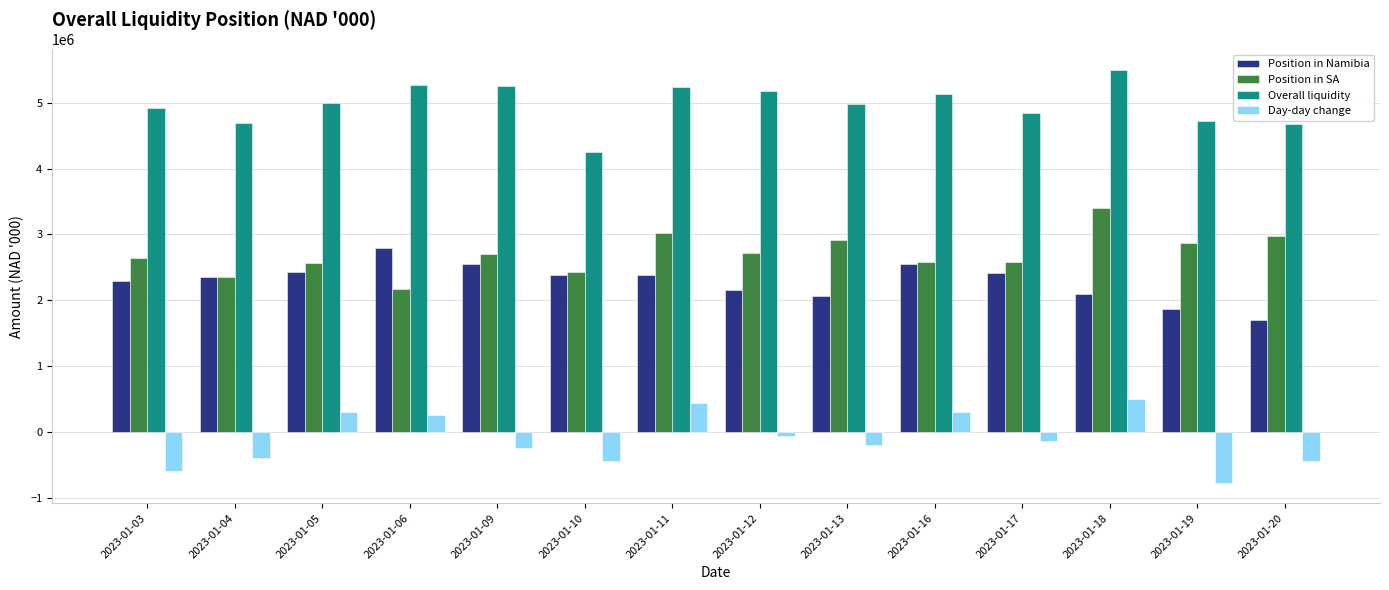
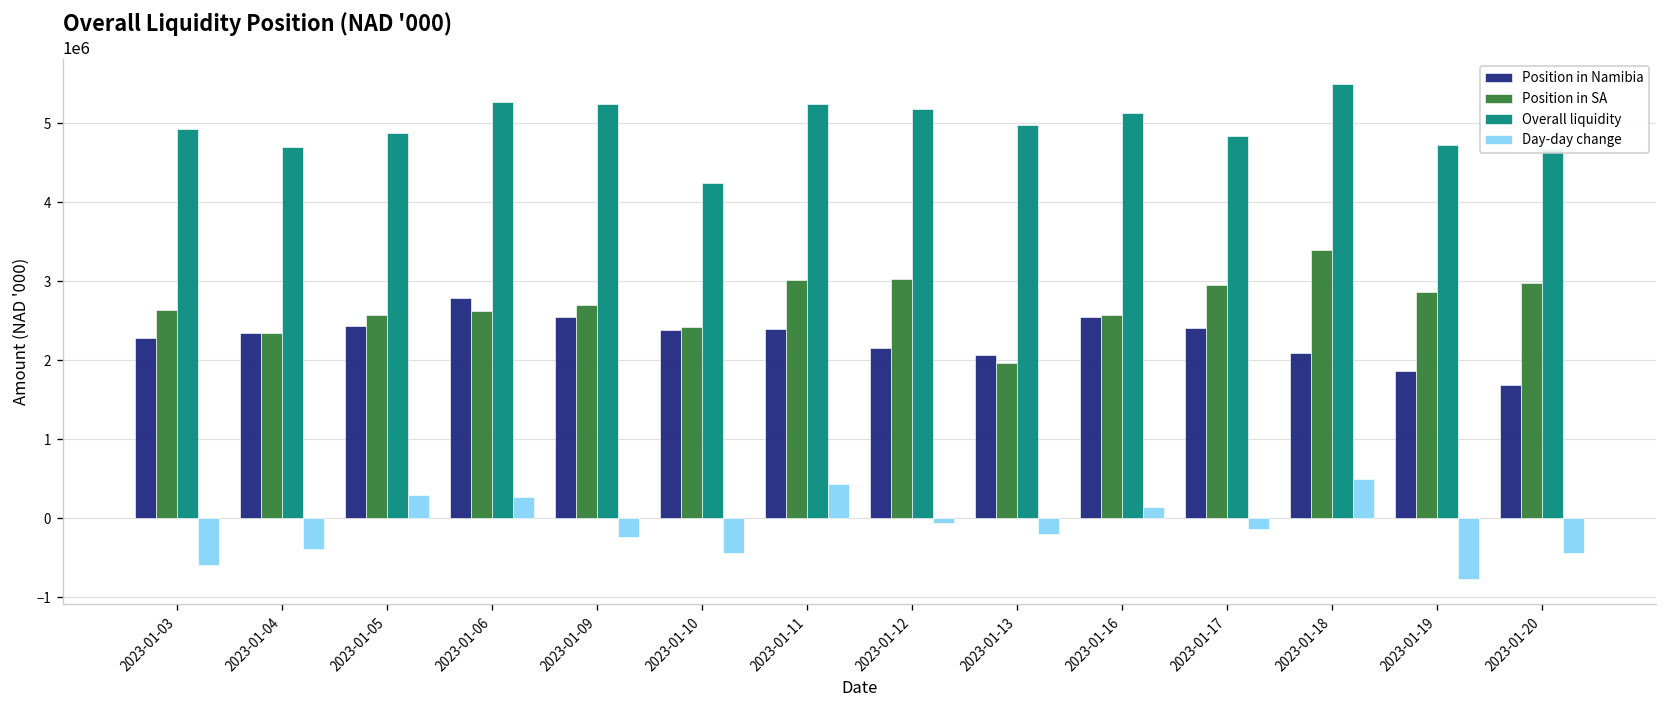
  {
    "Position in Namibia": {
      "2023-01-03": 2300000,
      "2023-01-04": 2400000,
      "2023-01-05": 2400000,
      "2023-01-06": 2800000,
      "2023-01-09": 2600000,
      "2023-01-10": 2400000,
      "2023-01-11": 2400000,
      "2023-01-12": 2200000,
      "2023-01-13": 2100000,
      "2023-01-16": 2600000,
      "2023-01-17": 2400000,
      "2023-01-18": 2100000,
      "2023-01-19": 1900000,
      "2023-01-20": 1700000
    },
    "Position in SA": {
      "2023-01-03": 2600000,
      "2023-01-04": 2300000,
      "2023-01-05": 2600000,
-     "2023-01-06": 2200000,
+     "2023-01-06": 2600000,
      "2023-01-09": 2700000,
      "2023-01-10": 2400000,
      "2023-01-11": 3000000,
-     "2023-01-12": 2700000,
-     "2023-01-13": 2900000,
+     "2023-01-12": 3000000,
+     "2023-01-13": 2000000,
      "2023-01-16": 2600000,
-     "2023-01-17": 2600000,
+     "2023-01-17": 3000000,
      "2023-01-18": 3400000,
      "2023-01-19": 2900000,
      "2023-01-20": 3000000
    },
    "Overall liquidity": {
      "2023-01-03": 4900000,
      "2023-01-04": 4700000,
-     "2023-01-05": 5000000,
+     "2023-01-05": 4900000,
      "2023-01-06": 5300000,
      "2023-01-09": 5200000,
      "2023-01-10": 4300000,
      "2023-01-11": 5200000,
      "2023-01-12": 5200000,
      "2023-01-13": 5000000,
      "2023-01-16": 5100000,
      "2023-01-17": 4800000,
      "2023-01-18": 5500000,
      "2023-01-19": 4700000,
      "2023-01-20": 4700000
    },
    "Day-day change": {
      "2023-01-03": -600000,
      "2023-01-04": -400000,
      "2023-01-05": 300000,
      "2023-01-06": 300000,
      "2023-01-09": -200000,
      "2023-01-10": -400000,
      "2023-01-11": 400000,
      "2023-01-12": -100000,
      "2023-01-13": -200000,
-     "2023-01-16": 300000,
+     "2023-01-16": 100000,
      "2023-01-17": -100000,
      "2023-01-18": 500000,
      "2023-01-19": -800000,
      "2023-01-20": -400000
    }
  }
